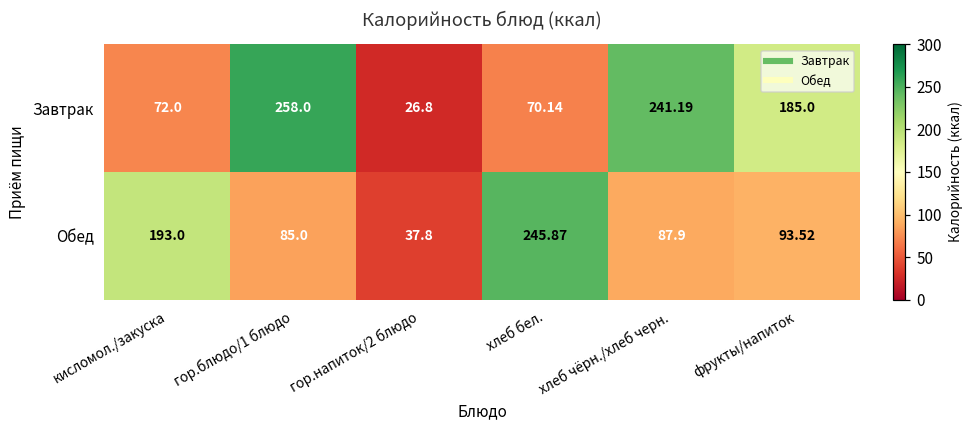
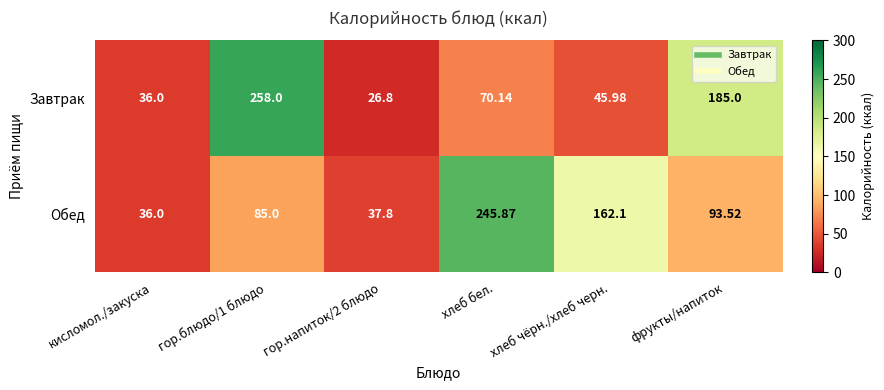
  {
    "Завтрак": {
-     "кисломол./закуска": 72.0,
+     "кисломол./закуска": 36.0,
      "гор.блюдо/1 блюдо": 258.0,
      "гор.напиток/2 блюдо": 26.8,
      "хлеб бел.": 70.14,
-     "хлеб чёрн./хлеб черн.": 241.19,
+     "хлеб чёрн./хлеб черн.": 45.98,
      "фрукты/напиток": 185.0
    },
    "Обед": {
-     "кисломол./закуска": 193.0,
+     "кисломол./закуска": 36.0,
      "гор.блюдо/1 блюдо": 85.0,
      "гор.напиток/2 блюдо": 37.8,
      "хлеб бел.": 245.87,
-     "хлеб чёрн./хлеб черн.": 87.9,
+     "хлеб чёрн./хлеб черн.": 162.1,
      "фрукты/напиток": 93.52
    }
  }
